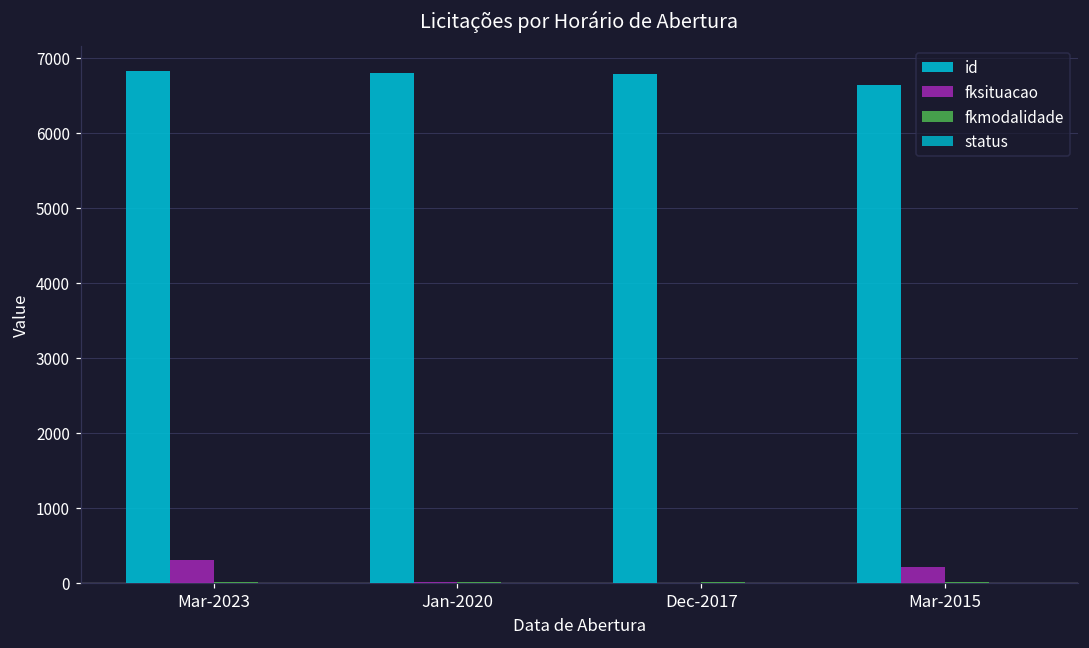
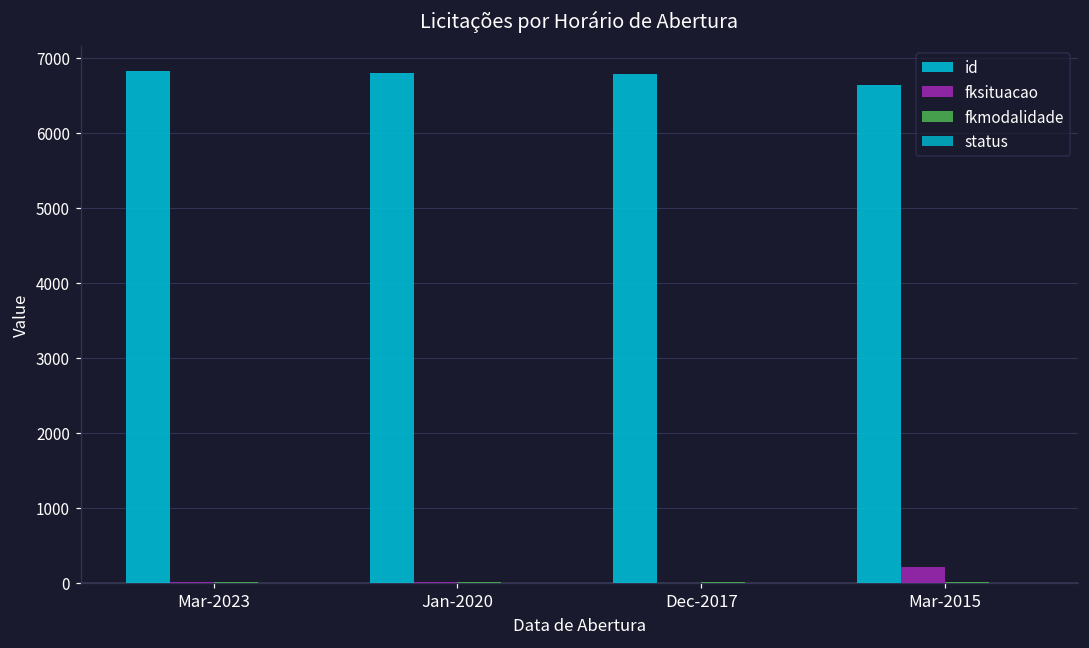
  {
    "fksituacao": {
-     "Mar-2023": 300,
+     "Mar-2023": 0,
      "Mar-2015": 200
    }
  }
